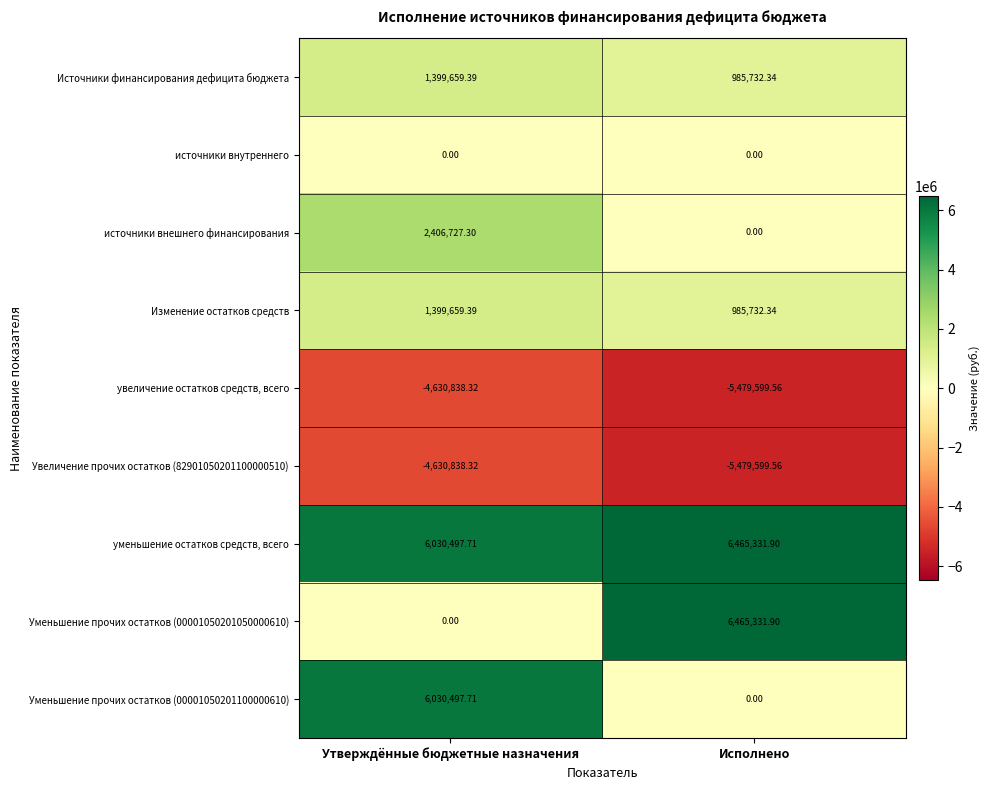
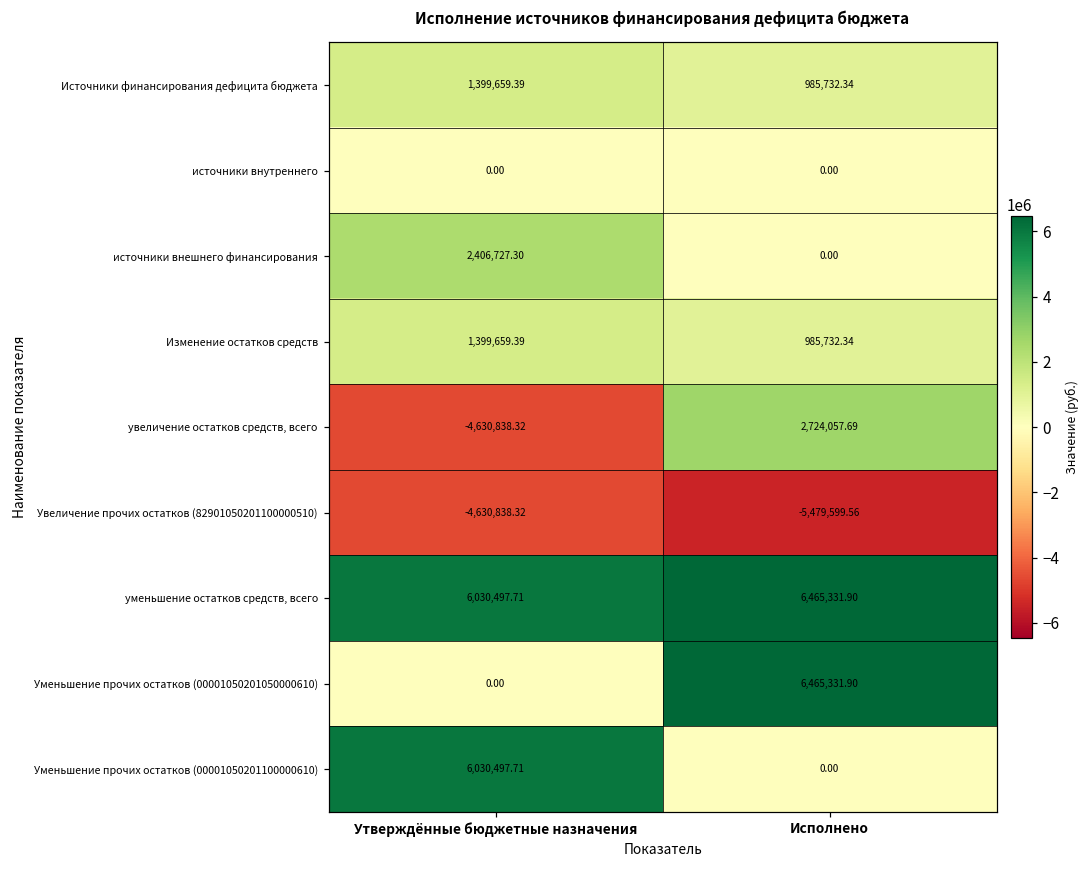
  {
    "Источники финансирования дефицита бюджета": {
      "Утверждённые бюджетные назначения": "1,399,659.39",
      "Исполнено": "985,732.34"
    },
    "источники внутреннего": {
      "Утверждённые бюджетные назначения": "0.00",
      "Исполнено": "0.00"
    },
    "источники внешнего финансирования": {
      "Утверждённые бюджетные назначения": "2,406,727.30",
      "Исполнено": "0.00"
    },
    "Изменение остатков средств": {
      "Утверждённые бюджетные назначения": "1,399,659.39",
      "Исполнено": "985,732.34"
    },
    "увеличение остатков средств, всего": {
      "Утверждённые бюджетные назначения": "-4,630,838.32",
-     "Исполнено": "-5,479,599.56"
+     "Исполнено": "2,724,057.69"
    },
    "Увеличение прочих остатков (82901050201100000510)": {
      "Утверждённые бюджетные назначения": "-4,630,838.32",
      "Исполнено": "-5,479,599.56"
    },
    "уменьшение остатков средств, всего": {
      "Утверждённые бюджетные назначения": "6,030,497.71",
      "Исполнено": "6,465,331.90"
    },
    "Уменьшение прочих остатков (00001050201050000610)": {
      "Утверждённые бюджетные назначения": "0.00",
      "Исполнено": "6,465,331.90"
    },
    "Уменьшение прочих остатков (00001050201100000610)": {
      "Утверждённые бюджетные назначения": "6,030,497.71",
      "Исполнено": "0.00"
    }
  }
